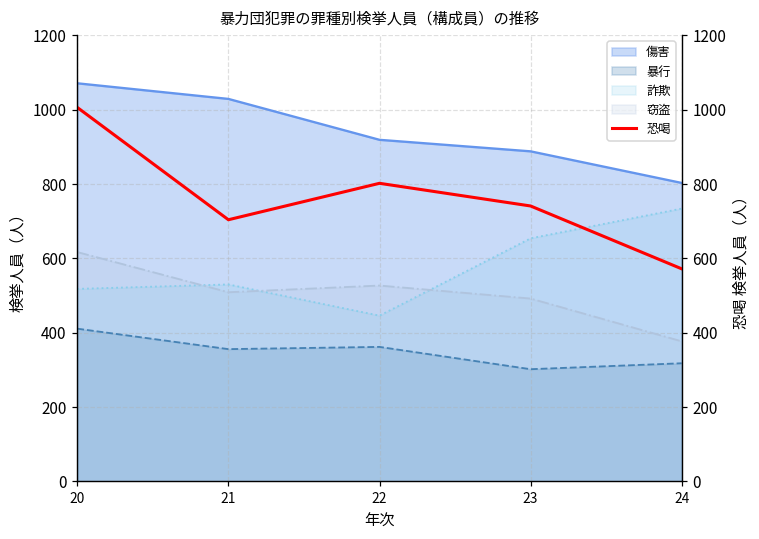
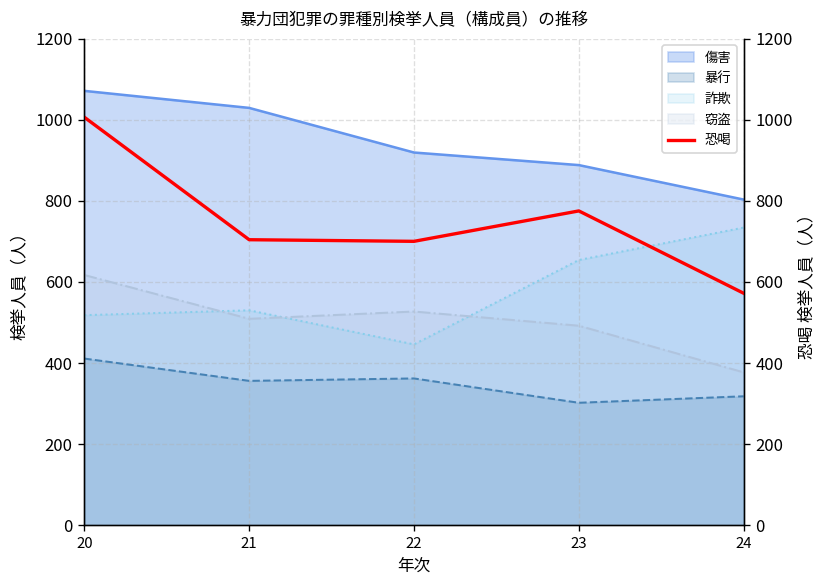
  {
    "恐喝": {
      "20": 1010,
      "21": 700,
-     "22": 800,
-     "23": 740,
+     "22": 700,
+     "23": 780,
      "24": 570
    }
  }
